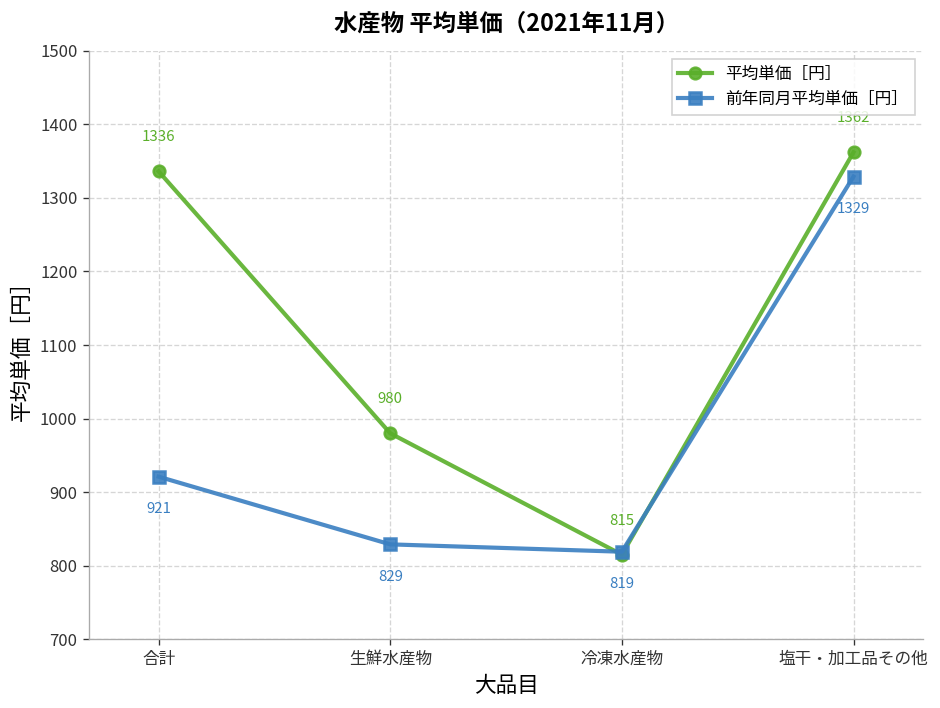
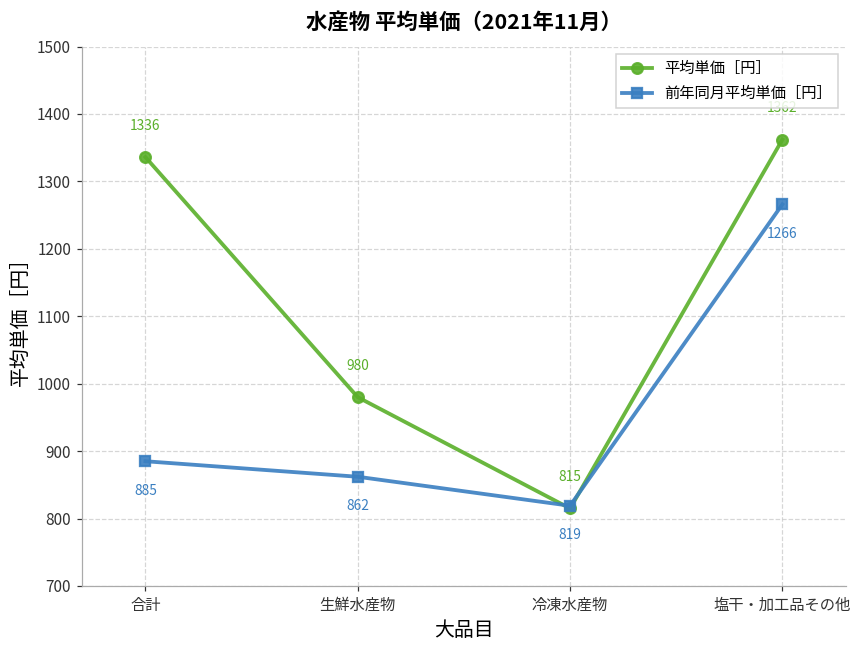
  {
    "平均単価［円］": {
      "合計": 1336,
      "生鮮水産物": 980
    },
    "前年同月平均単価［円］": {
-     "合計": 921,
-     "生鮮水産物": 829,
-     "塩干・加工品その他": 1329
+     "合計": 885,
+     "生鮮水産物": 862,
+     "塩干・加工品その他": 1266
    }
  }
